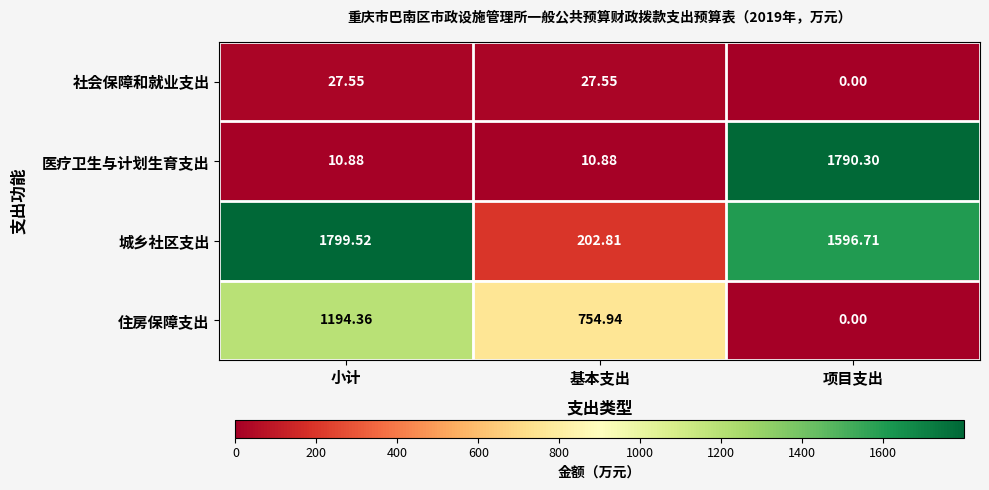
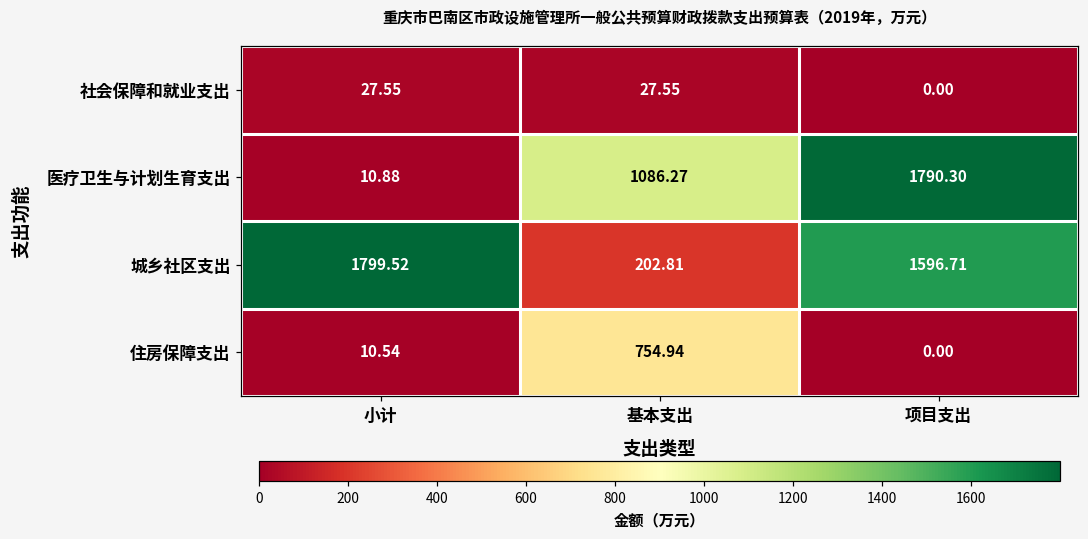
  {
    "社会保障和就业支出": {
      "小计": 27.55,
      "基本支出": 27.55,
      "项目支出": 0.00
    },
    "医疗卫生与计划生育支出": {
      "小计": 10.88,
-     "基本支出": 10.88,
+     "基本支出": 1086.27,
      "项目支出": 1790.30
    },
    "城乡社区支出": {
      "小计": 1799.52,
      "基本支出": 202.81,
      "项目支出": 1596.71
    },
    "住房保障支出": {
-     "小计": 1194.36,
+     "小计": 10.54,
      "基本支出": 754.94,
      "项目支出": 0.00
    }
  }
